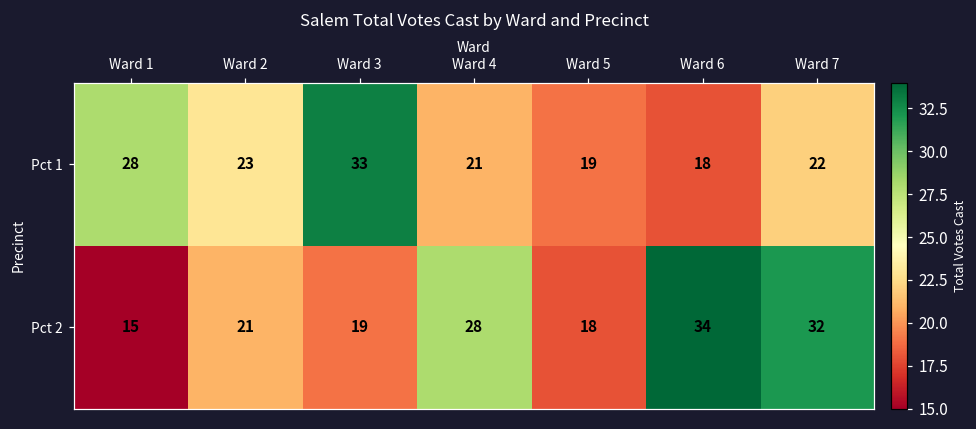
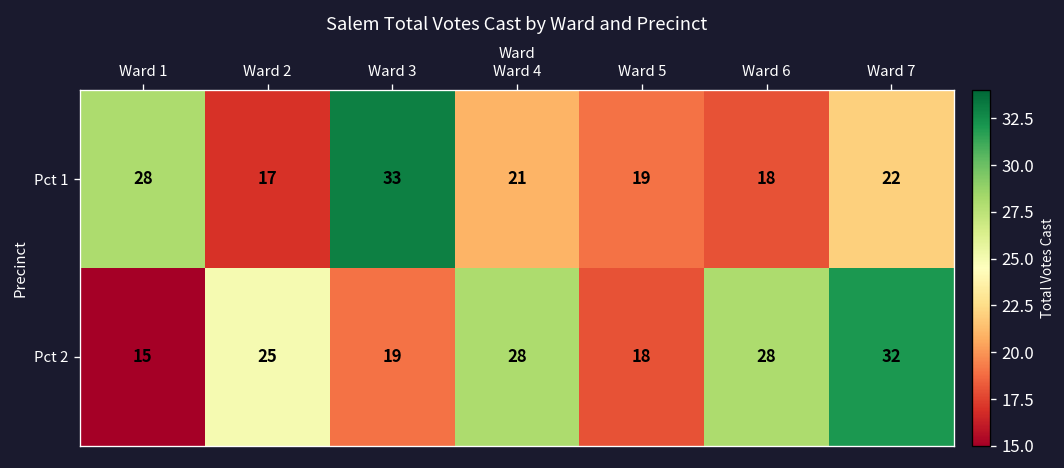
  {
    "Pct 1": {
      "Ward 1": 28,
-     "Ward 2": 23,
+     "Ward 2": 17,
      "Ward 3": 33,
      "Ward 4": 21,
      "Ward 5": 19,
      "Ward 6": 18,
      "Ward 7": 22
    },
    "Pct 2": {
      "Ward 1": 15,
-     "Ward 2": 21,
+     "Ward 2": 25,
      "Ward 3": 19,
      "Ward 4": 28,
      "Ward 5": 18,
-     "Ward 6": 34,
+     "Ward 6": 28,
      "Ward 7": 32
    }
  }
